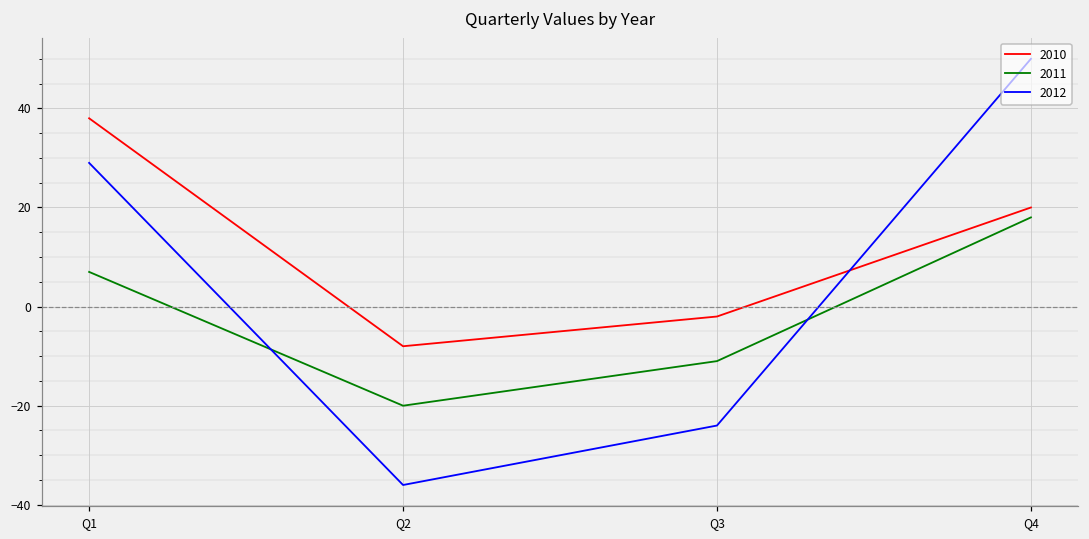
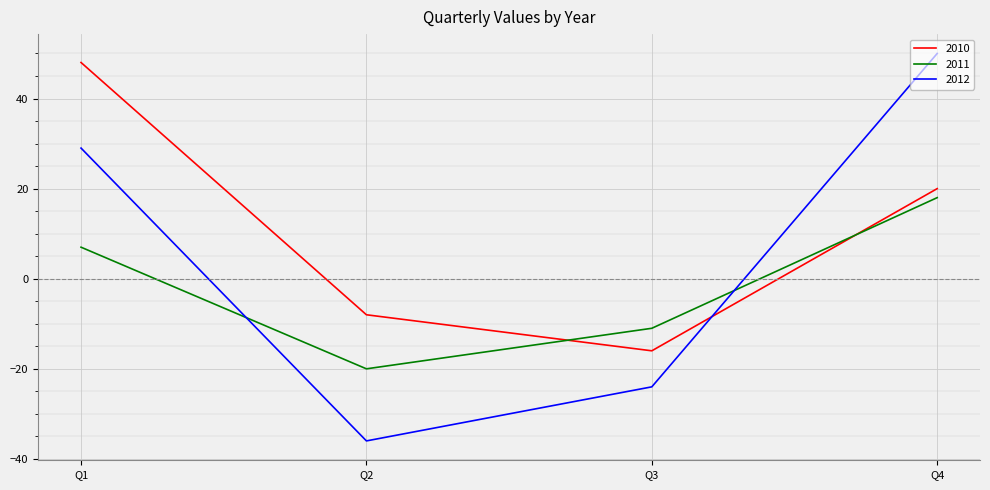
  {
    "2010": {
-     "Q1": 38,
+     "Q1": 48,
      "Q2": -8,
-     "Q3": -2,
+     "Q3": -16,
      "Q4": 20
    },
    "2011": {
      "Q1": 7,
      "Q2": -20,
      "Q3": -11,
      "Q4": 18
    },
    "2012": {
      "Q1": 29,
      "Q2": -36,
      "Q3": -24
    }
  }
